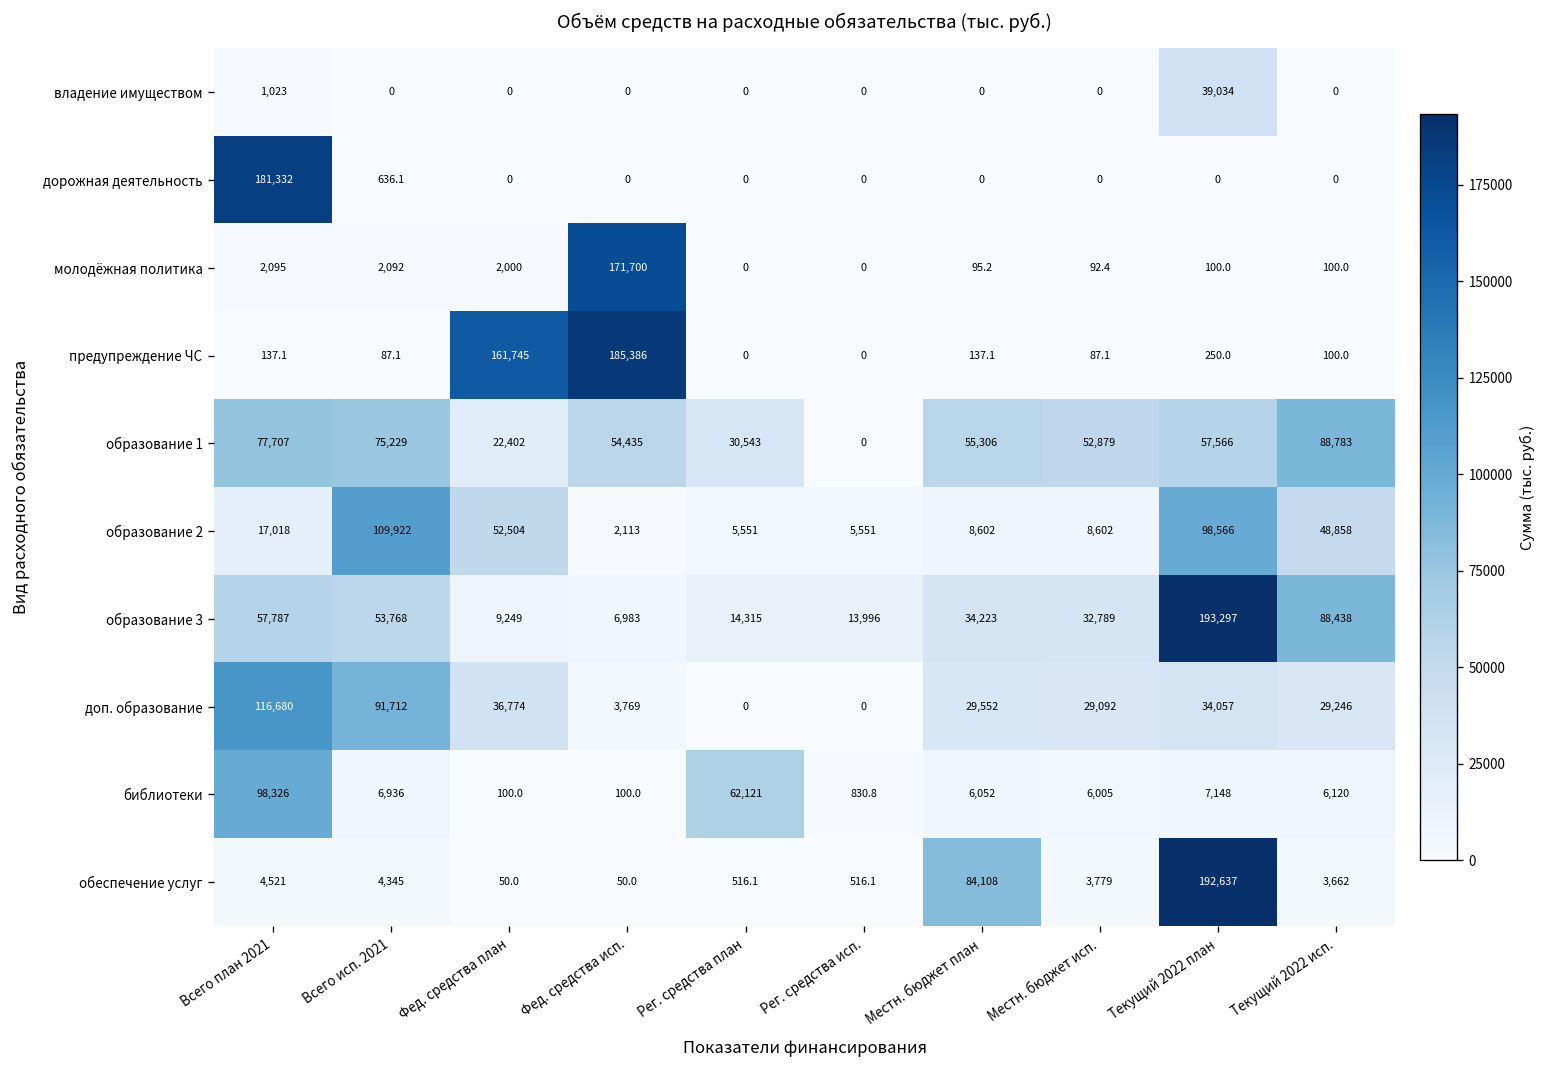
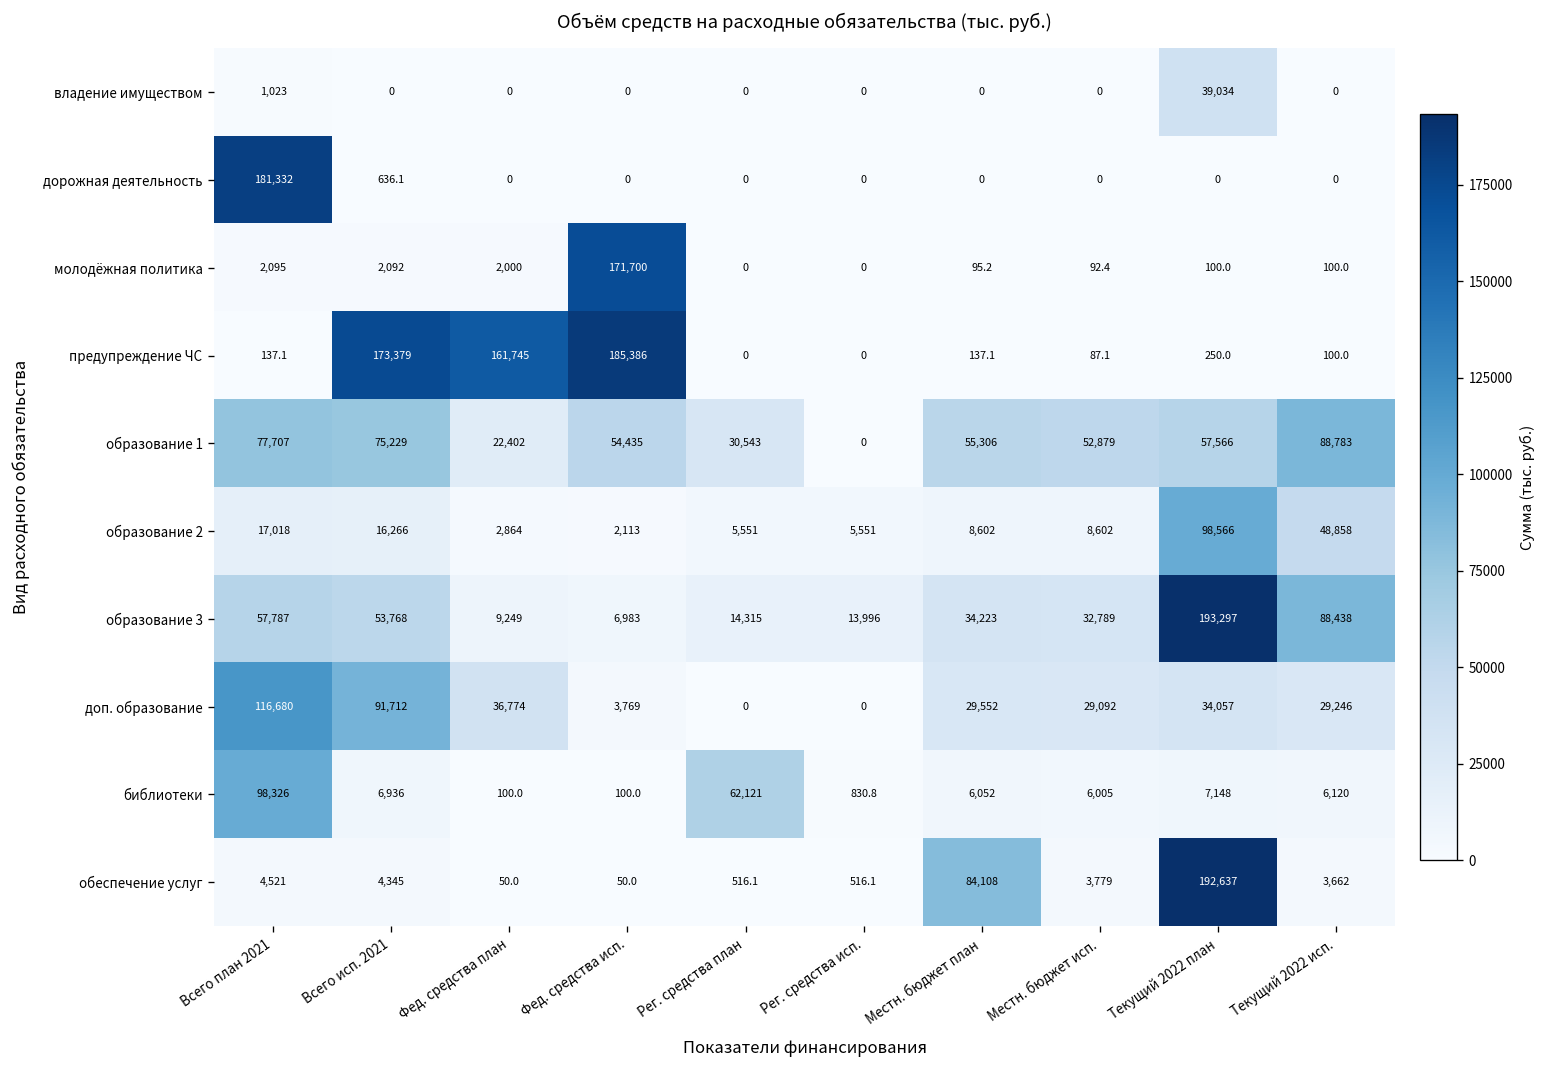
  {
    "владение имуществом": {
      "Всего план 2021": "1,023",
      "Всего исп. 2021": "0",
      "Фед. средства план": "0",
      "Фед. средства исп.": "0",
      "Рег. средства план": "0",
      "Рег. средства исп.": "0",
      "Местн. бюджет план": "0",
      "Местн. бюджет исп.": "0",
      "Текущий 2022 план": "39,034",
      "Текущий 2022 исп.": "0"
    },
    "дорожная деятельность": {
      "Всего план 2021": "181,332",
      "Всего исп. 2021": "636.1",
      "Фед. средства план": "0",
      "Фед. средства исп.": "0",
      "Рег. средства план": "0",
      "Рег. средства исп.": "0",
      "Местн. бюджет план": "0",
      "Местн. бюджет исп.": "0",
      "Текущий 2022 план": "0",
      "Текущий 2022 исп.": "0"
    },
    "молодёжная политика": {
      "Всего план 2021": "2,095",
      "Всего исп. 2021": "2,092",
      "Фед. средства план": "2,000",
      "Фед. средства исп.": "171,700",
      "Рег. средства план": "0",
      "Рег. средства исп.": "0",
      "Местн. бюджет план": "95.2",
      "Местн. бюджет исп.": "92.4",
      "Текущий 2022 план": "100.0",
      "Текущий 2022 исп.": "100.0"
    },
    "предупреждение ЧС": {
      "Всего план 2021": "137.1",
-     "Всего исп. 2021": "87.1",
+     "Всего исп. 2021": "173,379",
      "Фед. средства план": "161,745",
      "Фед. средства исп.": "185,386",
      "Рег. средства план": "0",
      "Рег. средства исп.": "0",
      "Местн. бюджет план": "137.1",
      "Местн. бюджет исп.": "87.1",
      "Текущий 2022 план": "250.0",
      "Текущий 2022 исп.": "100.0"
    },
    "образование 1": {
      "Всего план 2021": "77,707",
      "Всего исп. 2021": "75,229",
      "Фед. средства план": "22,402",
      "Фед. средства исп.": "54,435",
      "Рег. средства план": "30,543",
      "Рег. средства исп.": "0",
      "Местн. бюджет план": "55,306",
      "Местн. бюджет исп.": "52,879",
      "Текущий 2022 план": "57,566",
      "Текущий 2022 исп.": "88,783"
    },
    "образование 2": {
      "Всего план 2021": "17,018",
-     "Всего исп. 2021": "109,922",
-     "Фед. средства план": "52,504",
+     "Всего исп. 2021": "16,266",
+     "Фед. средства план": "2,864",
      "Фед. средства исп.": "2,113",
      "Рег. средства план": "5,551",
      "Рег. средства исп.": "5,551",
      "Местн. бюджет план": "8,602",
      "Местн. бюджет исп.": "8,602",
      "Текущий 2022 план": "98,566",
      "Текущий 2022 исп.": "48,858"
    },
    "образование 3": {
      "Всего план 2021": "57,787",
      "Всего исп. 2021": "53,768",
      "Фед. средства план": "9,249",
      "Фед. средства исп.": "6,983",
      "Рег. средства план": "14,315",
      "Рег. средства исп.": "13,996",
      "Местн. бюджет план": "34,223",
      "Местн. бюджет исп.": "32,789",
      "Текущий 2022 план": "193,297",
      "Текущий 2022 исп.": "88,438"
    },
    "доп. образование": {
      "Всего план 2021": "116,680",
      "Всего исп. 2021": "91,712",
      "Фед. средства план": "36,774",
      "Фед. средства исп.": "3,769",
      "Рег. средства план": "0",
      "Рег. средства исп.": "0",
      "Местн. бюджет план": "29,552",
      "Местн. бюджет исп.": "29,092",
      "Текущий 2022 план": "34,057",
      "Текущий 2022 исп.": "29,246"
    },
    "библиотеки": {
      "Всего план 2021": "98,326",
      "Всего исп. 2021": "6,936",
      "Фед. средства план": "100.0",
      "Фед. средства исп.": "100.0",
      "Рег. средства план": "62,121",
      "Рег. средства исп.": "830.8",
      "Местн. бюджет план": "6,052",
      "Местн. бюджет исп.": "6,005",
      "Текущий 2022 план": "7,148",
      "Текущий 2022 исп.": "6,120"
    },
    "обеспечение услуг": {
      "Всего план 2021": "4,521",
      "Всего исп. 2021": "4,345",
      "Фед. средства план": "50.0",
      "Фед. средства исп.": "50.0",
      "Рег. средства план": "516.1",
      "Рег. средства исп.": "516.1",
      "Местн. бюджет план": "84,108",
      "Местн. бюджет исп.": "3,779",
      "Текущий 2022 план": "192,637",
      "Текущий 2022 исп.": "3,662"
    }
  }
